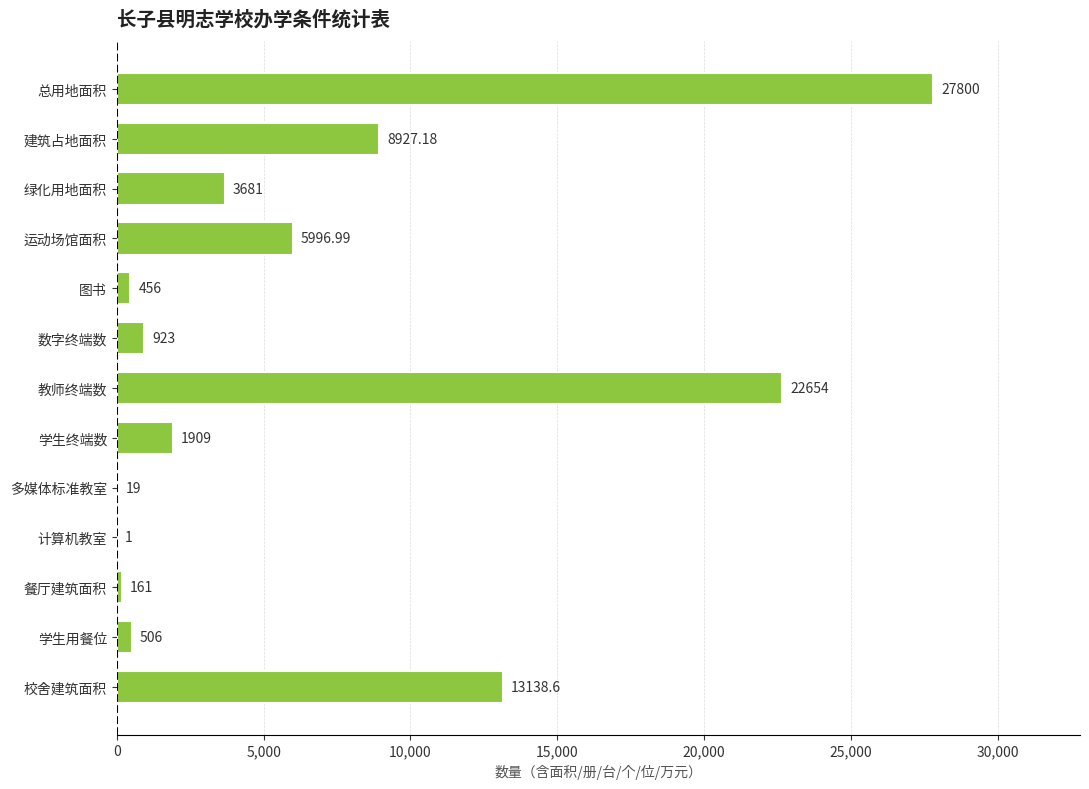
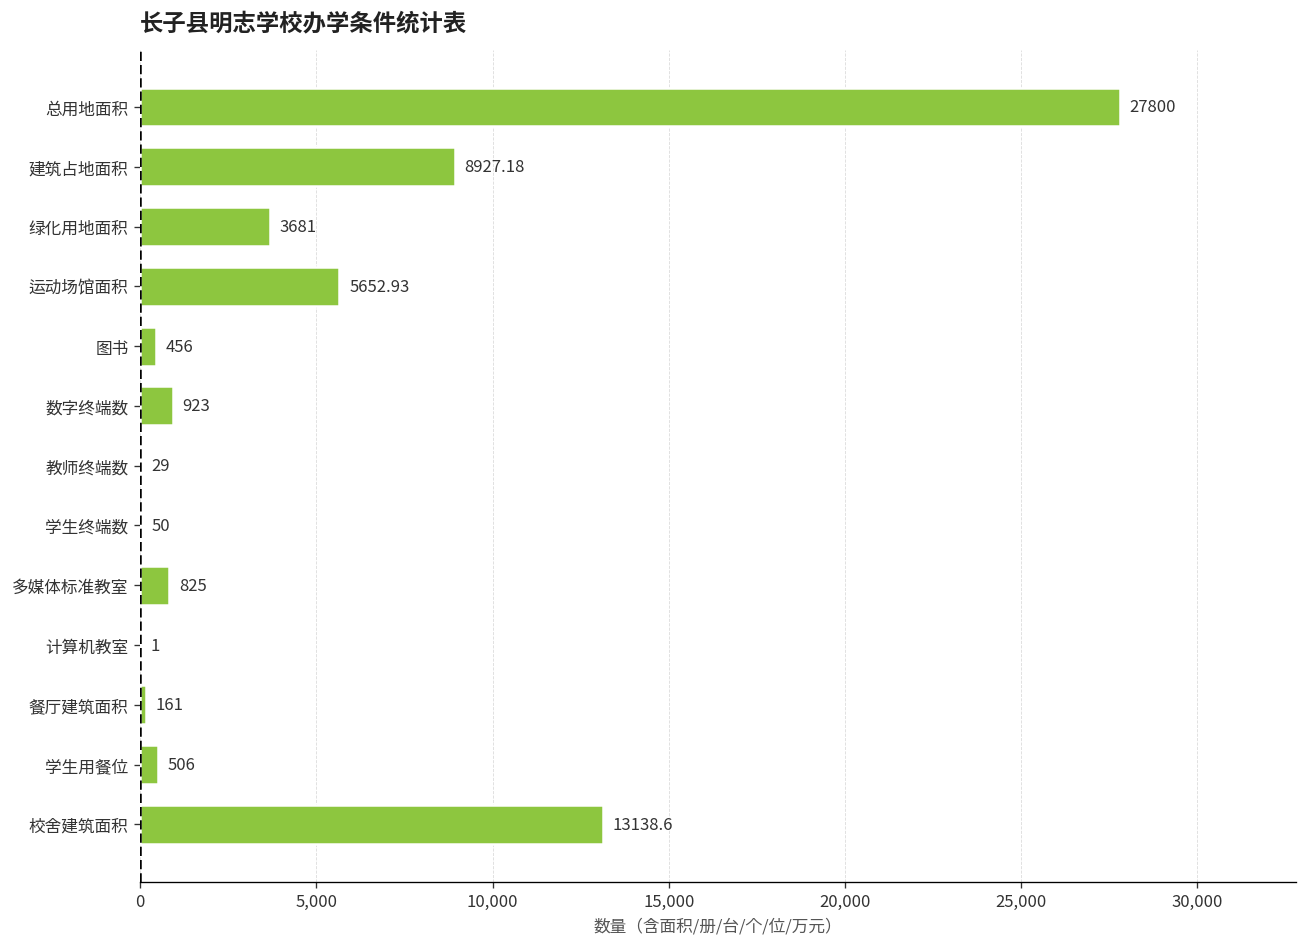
  {
    "总用地面积": 27800,
    "建筑占地面积": 8927.18,
    "绿化用地面积": 3681,
-   "运动场馆面积": 5996.99,
+   "运动场馆面积": 5652.93,
    "图书": 456,
    "数字终端数": 923,
-   "教师终端数": 22654,
-   "学生终端数": 1909,
-   "多媒体标准教室": 19,
+   "教师终端数": 29,
+   "学生终端数": 50,
+   "多媒体标准教室": 825,
    "计算机教室": 1,
    "餐厅建筑面积": 161,
    "学生用餐位": 506,
    "校舍建筑面积": 13138.6
  }
